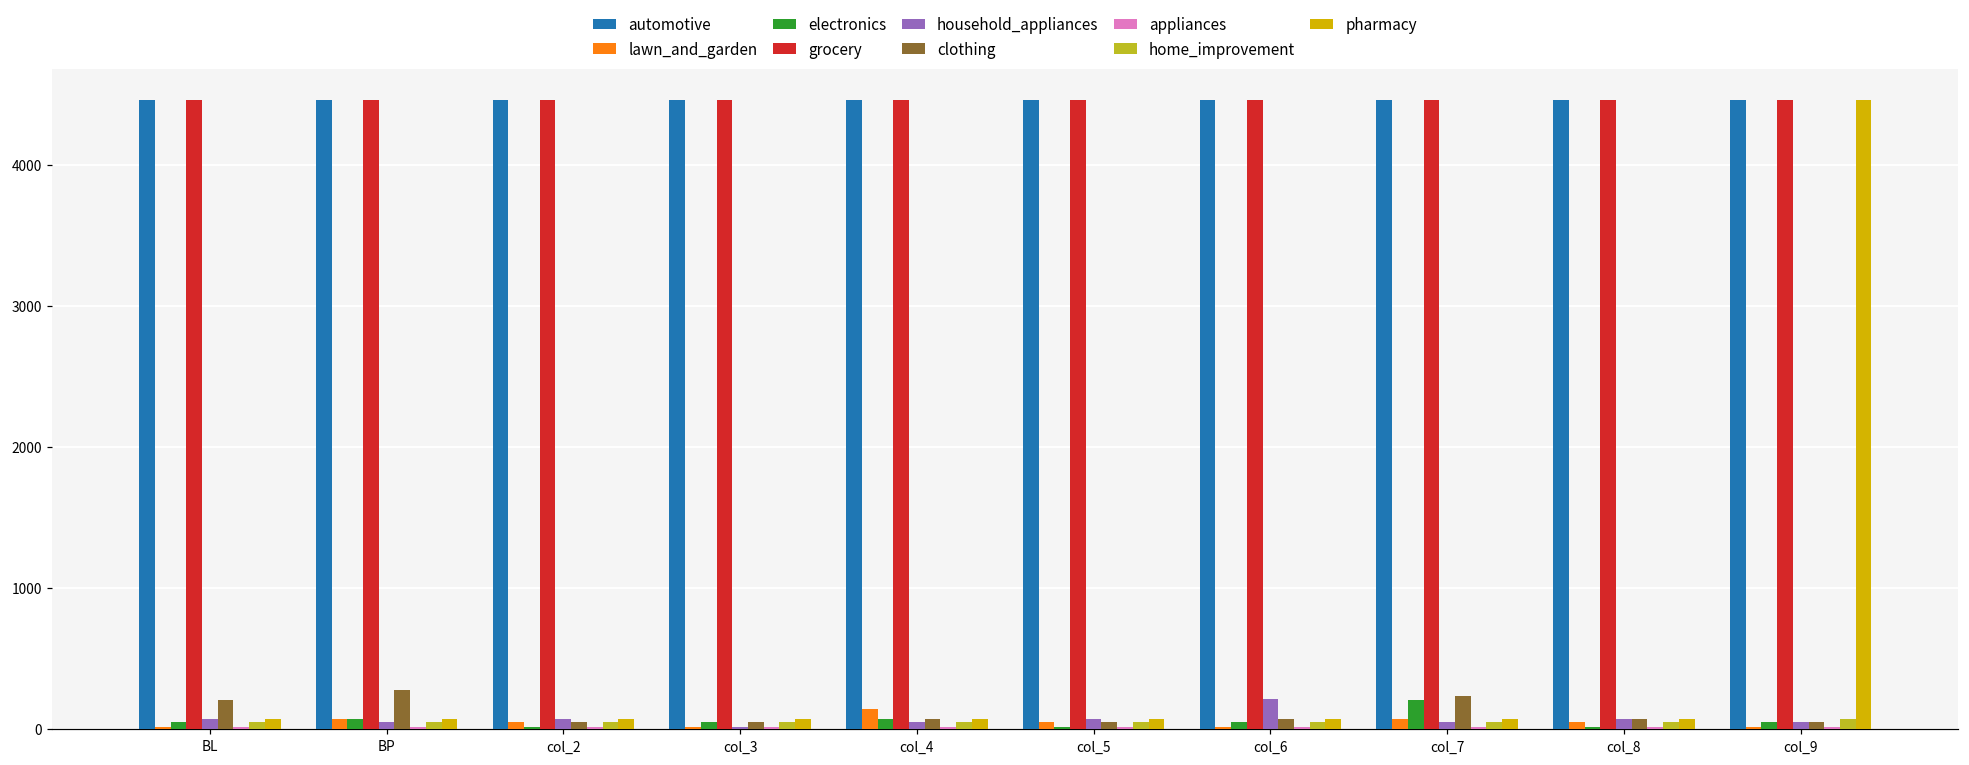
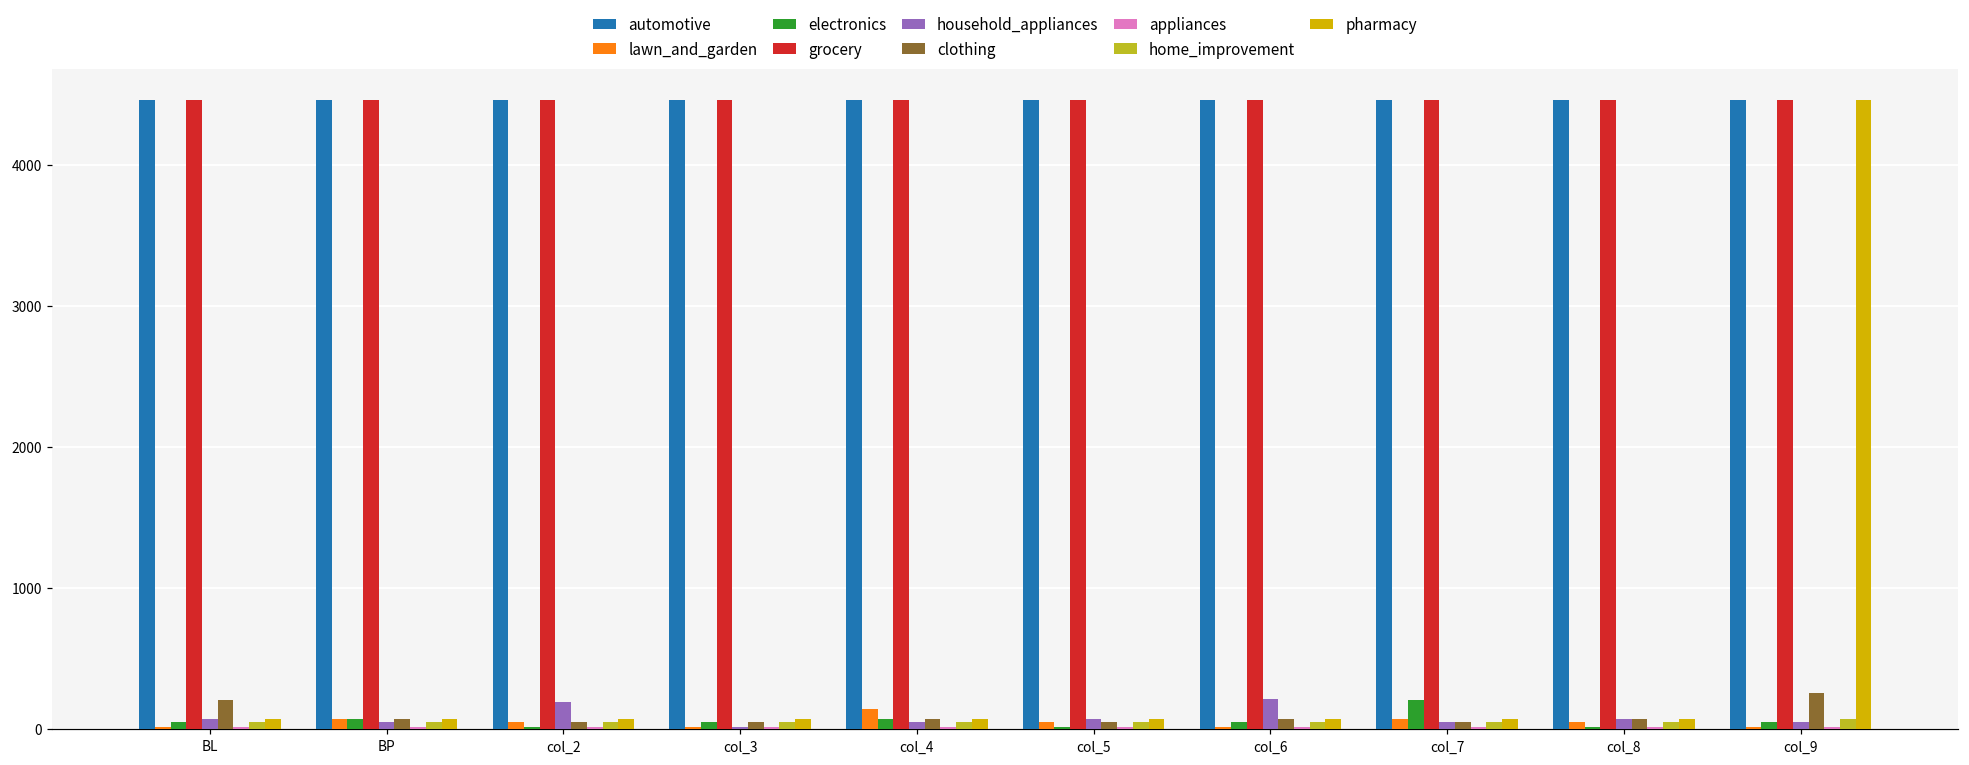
  {
    "automotive": {
      "BL": 4460,
      "BP": 4460,
      "col_2": 4460,
      "col_3": 4460,
      "col_4": 4460,
      "col_5": 4460,
      "col_6": 4460,
      "col_7": 4460,
      "col_8": 4460,
      "col_9": 4460
    },
    "lawn_and_garden": {
      "BP": 70,
      "col_2": 50,
      "col_4": 140,
      "col_5": 50,
      "col_7": 70,
      "col_8": 50
    },
    "electronics": {
      "BL": 50,
      "BP": 70,
      "col_3": 50,
      "col_4": 70,
      "col_6": 50,
      "col_7": 210,
      "col_9": 50
    },
    "grocery": {
      "BL": 4460,
      "BP": 4460,
      "col_2": 4460,
      "col_3": 4460,
      "col_4": 4460,
      "col_5": 4460,
      "col_6": 4460,
      "col_7": 4460,
      "col_8": 4460,
      "col_9": 4460
    },
    "household_appliances": {
      "BL": 70,
      "BP": 50,
-     "col_2": 70,
+     "col_2": 200,
      "col_4": 50,
      "col_5": 70,
      "col_6": 220,
      "col_7": 50,
      "col_8": 70,
      "col_9": 50
    },
    "clothing": {
      "BL": 200,
-     "BP": 280,
+     "BP": 70,
      "col_2": 50,
      "col_3": 50,
      "col_4": 70,
      "col_5": 50,
      "col_6": 70,
-     "col_7": 240,
+     "col_7": 50,
      "col_8": 70,
-     "col_9": 50
+     "col_9": 260
    }
  }
